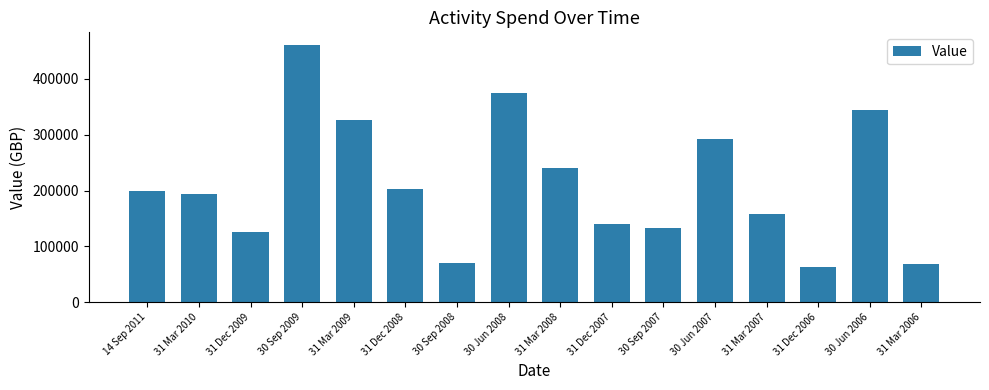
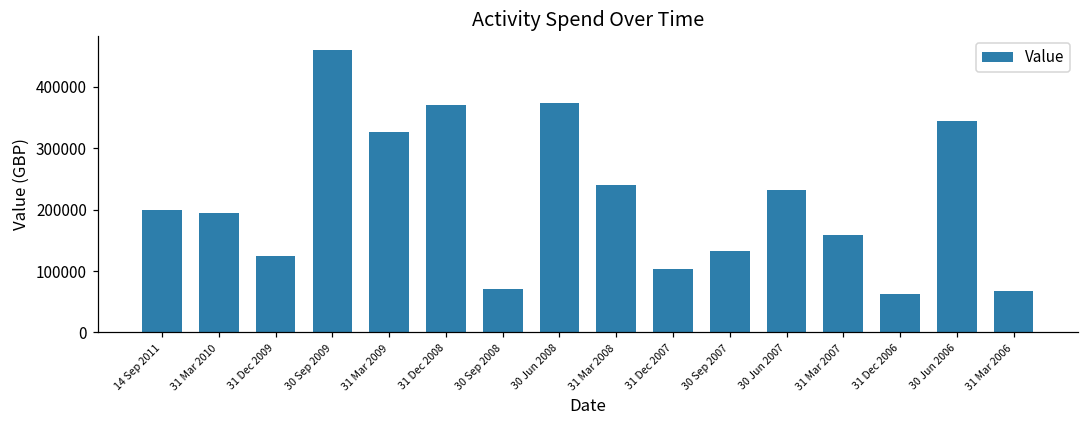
  {
    "14 Sep 2011": 200000,
    "31 Mar 2010": 190000,
    "31 Dec 2009": 120000,
    "30 Sep 2009": 460000,
    "31 Mar 2009": 330000,
-   "31 Dec 2008": 200000,
+   "31 Dec 2008": 370000,
    "30 Sep 2008": 70000,
    "30 Jun 2008": 370000,
    "31 Mar 2008": 240000,
-   "31 Dec 2007": 140000,
+   "31 Dec 2007": 100000,
    "30 Sep 2007": 130000,
-   "30 Jun 2007": 290000,
+   "30 Jun 2007": 230000,
    "31 Mar 2007": 160000,
    "31 Dec 2006": 60000,
    "30 Jun 2006": 350000,
    "31 Mar 2006": 70000
  }
